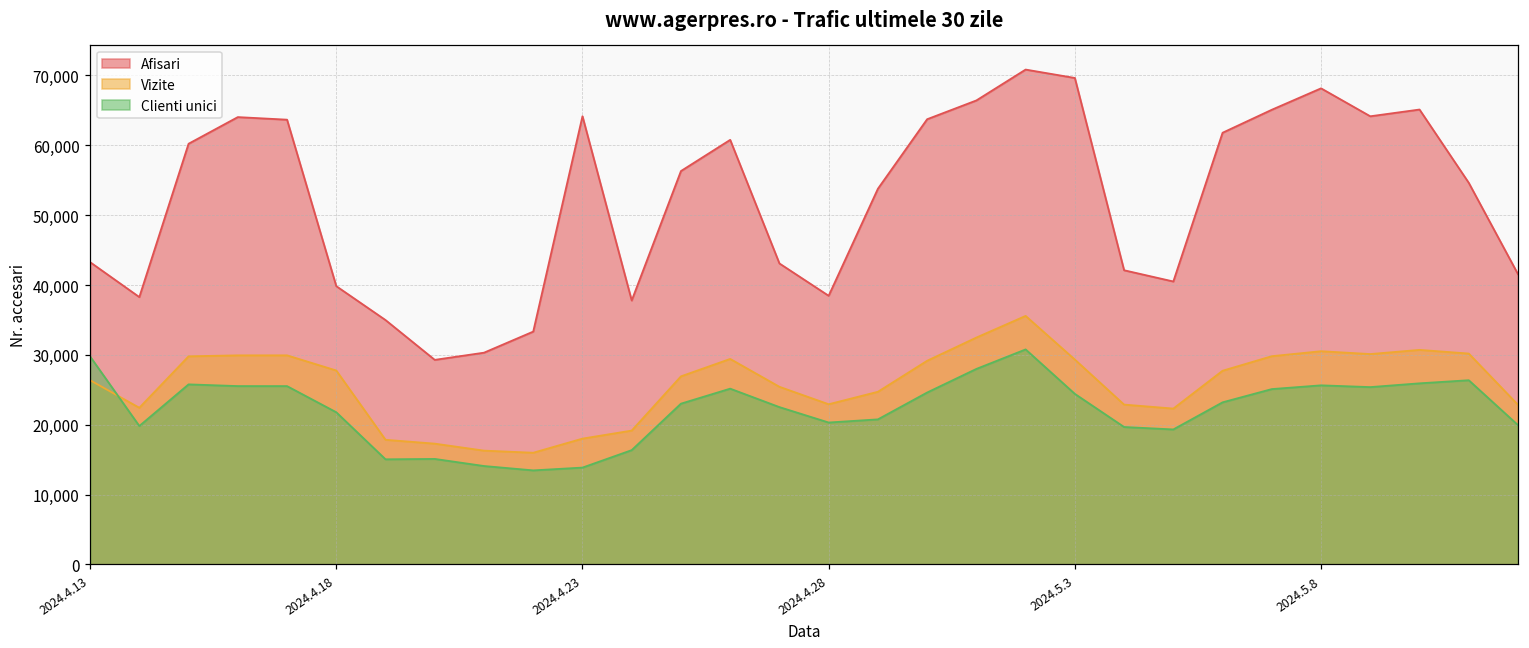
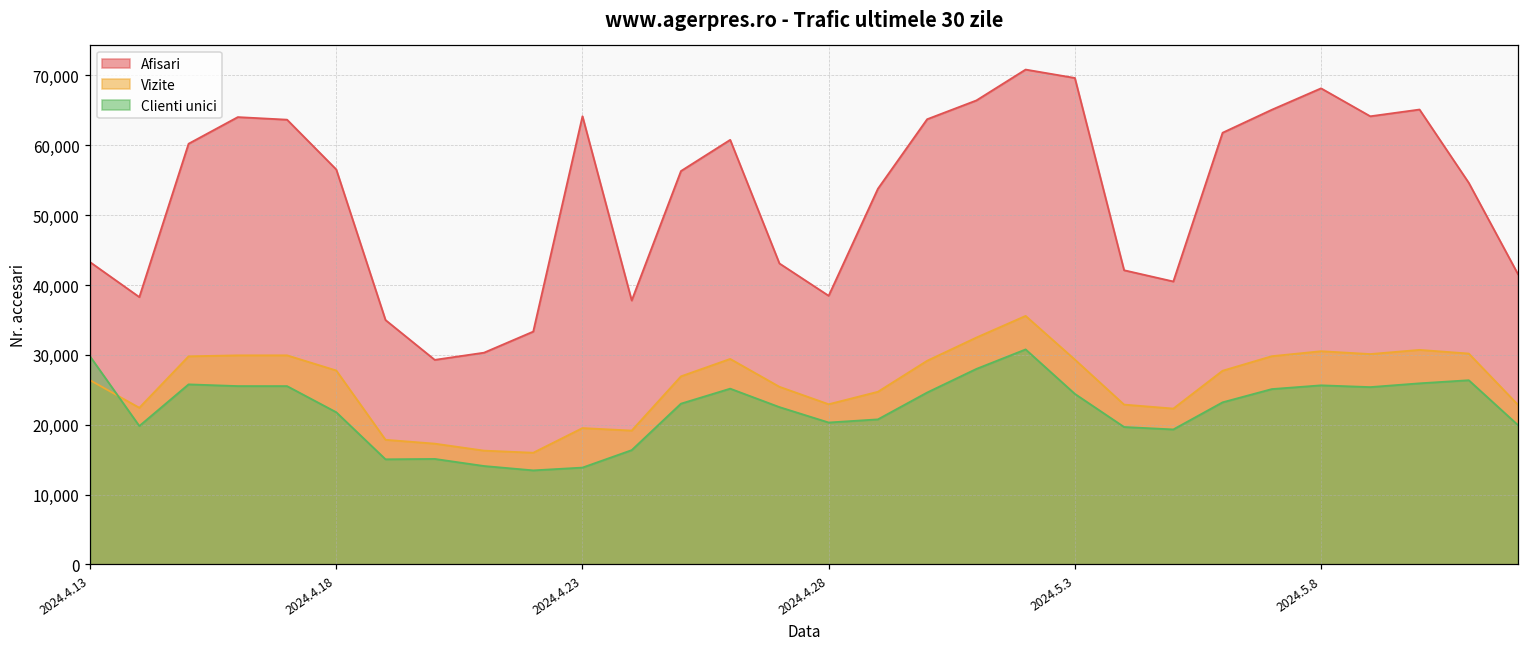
  {
    "Afisari": {
      "2024.4.13": "43,000",
-     "2024.4.18": "40,000",
+     "2024.4.18": "57,000",
      "2024.4.23": "64,000",
      "2024.4.28": "38,000",
      "2024.5.3": "70,000",
      "2024.5.8": "68,000"
    },
    "Vizite": {
      "2024.4.13": "26,000",
      "2024.4.18": "28,000",
-     "2024.4.23": "18,000",
+     "2024.4.23": "20,000",
      "2024.4.28": "23,000",
      "2024.5.3": "29,000",
      "2024.5.8": "31,000"
    },
    "Clienti unici": {
      "2024.4.13": "30,000",
      "2024.4.18": "22,000",
      "2024.4.23": "14,000",
      "2024.4.28": "20,000",
      "2024.5.3": "24,000",
      "2024.5.8": "26,000"
    }
  }
